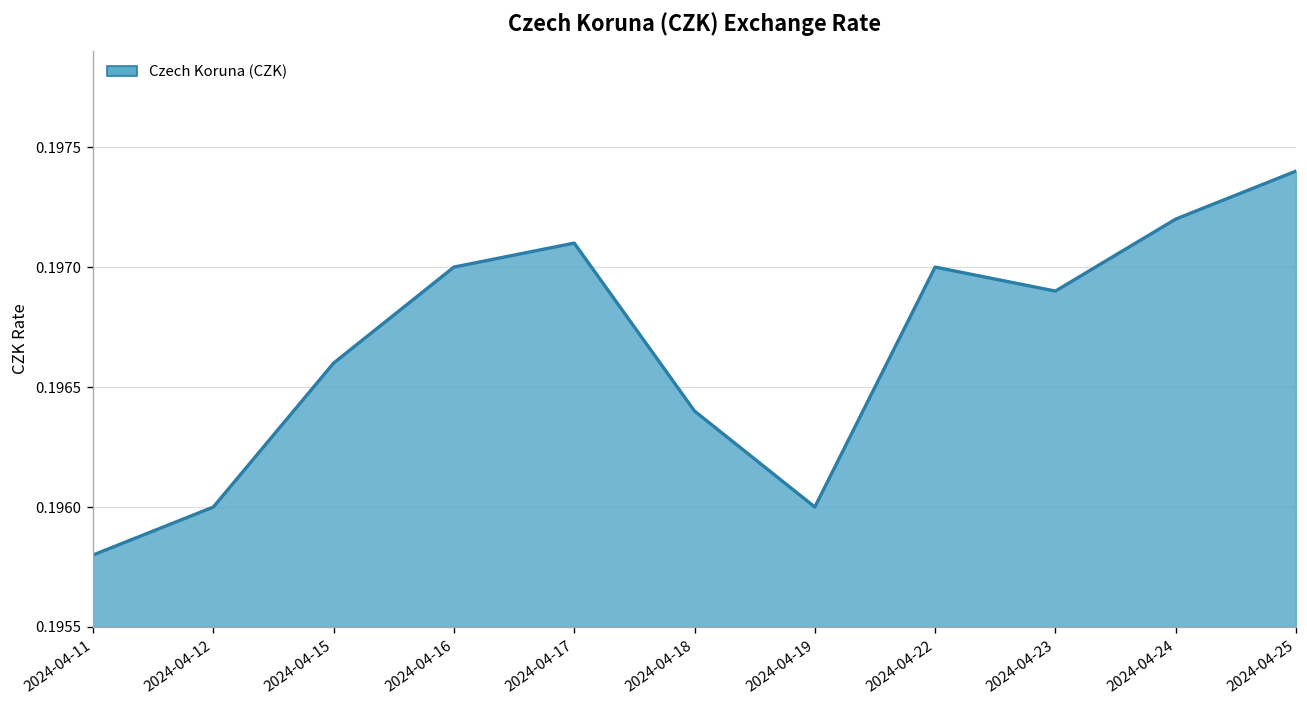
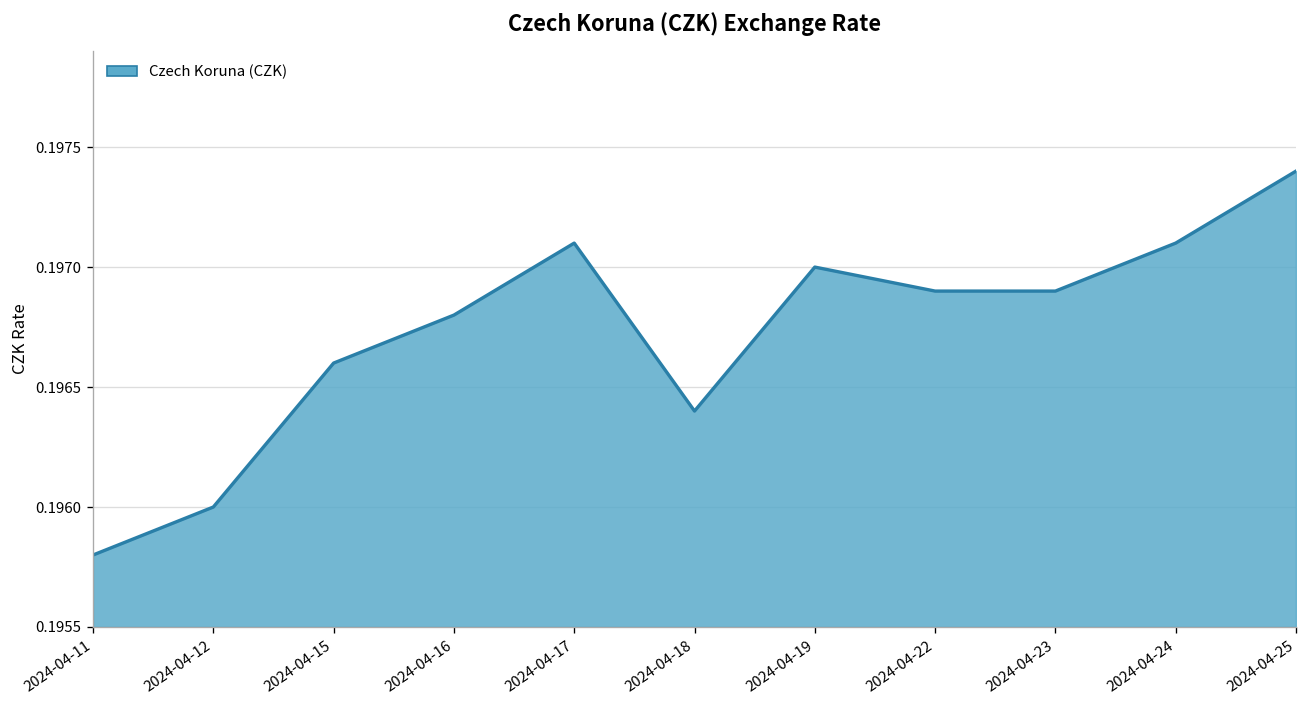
  {
    "2024-04-11": 0.1958,
    "2024-04-12": 0.1960,
    "2024-04-15": 0.1966,
-   "2024-04-16": 0.1970,
+   "2024-04-16": 0.1968,
    "2024-04-17": 0.1971,
    "2024-04-18": 0.1964,
-   "2024-04-19": 0.196,
-   "2024-04-22": 0.1970,
+   "2024-04-19": 0.197,
+   "2024-04-22": 0.1969,
    "2024-04-23": 0.1969,
-   "2024-04-24": 0.1972,
+   "2024-04-24": 0.1971,
    "2024-04-25": 0.1974
  }
